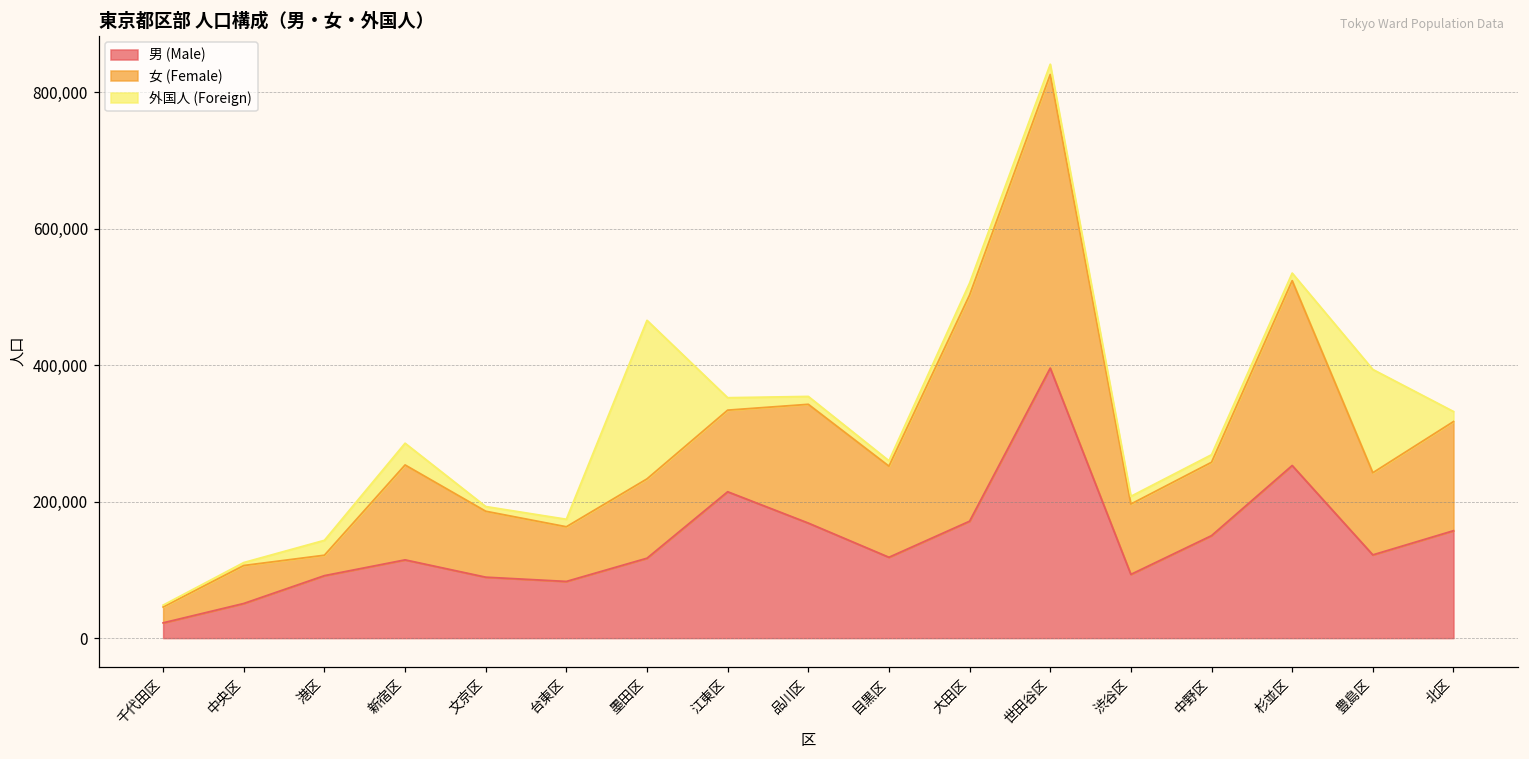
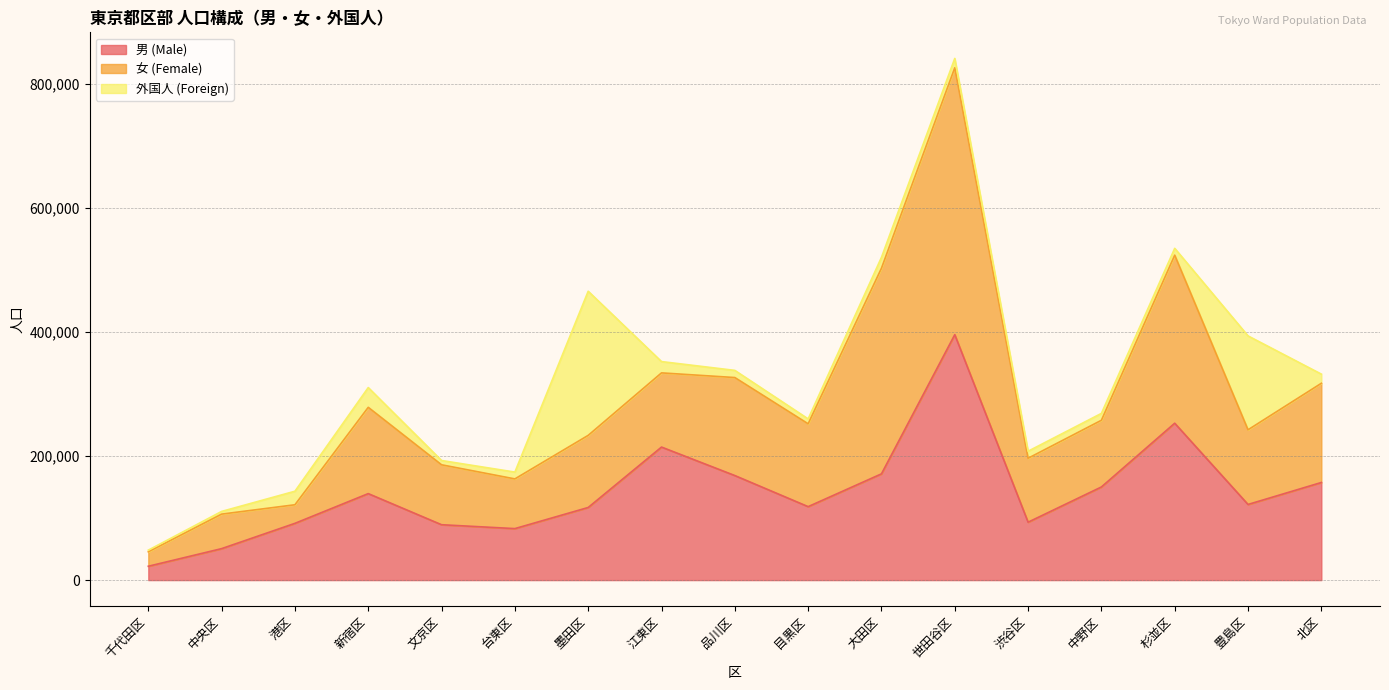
  {
    "男 (Male)": {
      "千代田区": "20,000",
      "中央区": "50,000",
      "港区": "90,000",
-     "新宿区": "110,000",
+     "新宿区": "140,000",
      "文京区": "90,000",
      "台東区": "80,000",
      "墨田区": "120,000",
      "江東区": "210,000",
      "品川区": "170,000",
      "目黒区": "120,000",
      "大田区": "170,000",
      "世田谷区": "400,000",
      "渋谷区": "90,000",
      "中野区": "150,000",
      "杉並区": "250,000",
      "豊島区": "120,000",
      "北区": "160,000"
    },
    "女 (Female)": {
      "中央区": "60,000",
      "港区": "30,000",
      "新宿区": "140,000",
      "文京区": "100,000",
      "台東区": "80,000",
      "墨田区": "120,000",
      "江東区": "120,000",
-     "品川区": "170,000",
+     "品川区": "160,000",
      "目黒区": "130,000",
      "大田区": "330,000",
      "世田谷区": "430,000",
      "渋谷区": "100,000",
      "中野区": "110,000",
      "杉並区": "270,000",
      "豊島区": "120,000",
      "北区": "160,000"
    },
    "外国人 (Foreign)": {
      "中央区": "0",
      "港区": "20,000",
      "新宿区": "30,000",
      "文京区": "10,000",
      "台東区": "10,000",
      "墨田区": "230,000",
      "江東区": "20,000",
      "品川区": "10,000",
      "目黒区": "10,000",
      "大田区": "20,000",
      "世田谷区": "20,000",
      "渋谷区": "10,000",
      "中野区": "10,000",
      "杉並区": "10,000",
      "豊島区": "150,000",
      "北区": "10,000"
    }
  }
